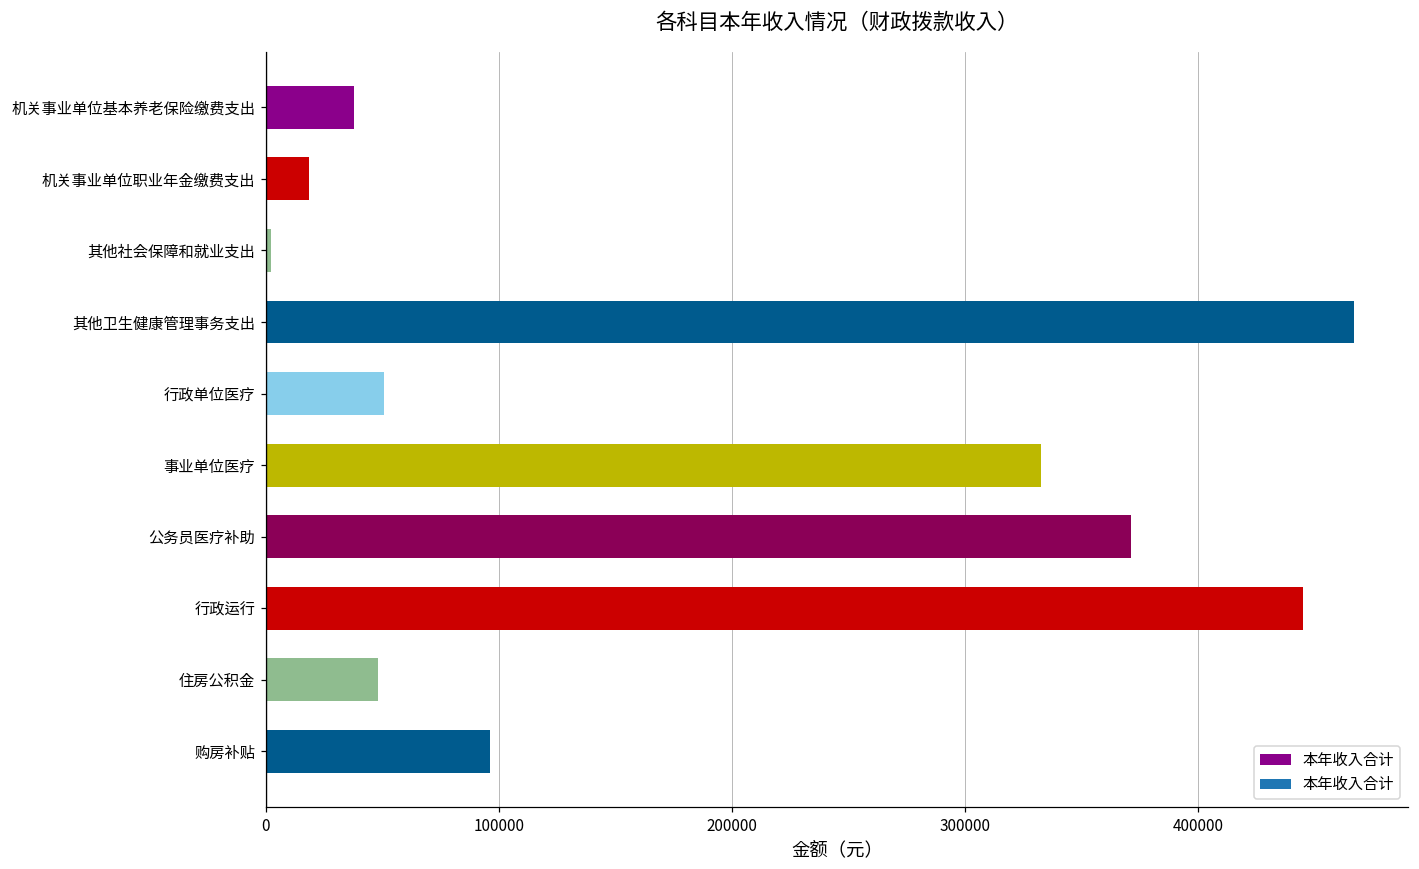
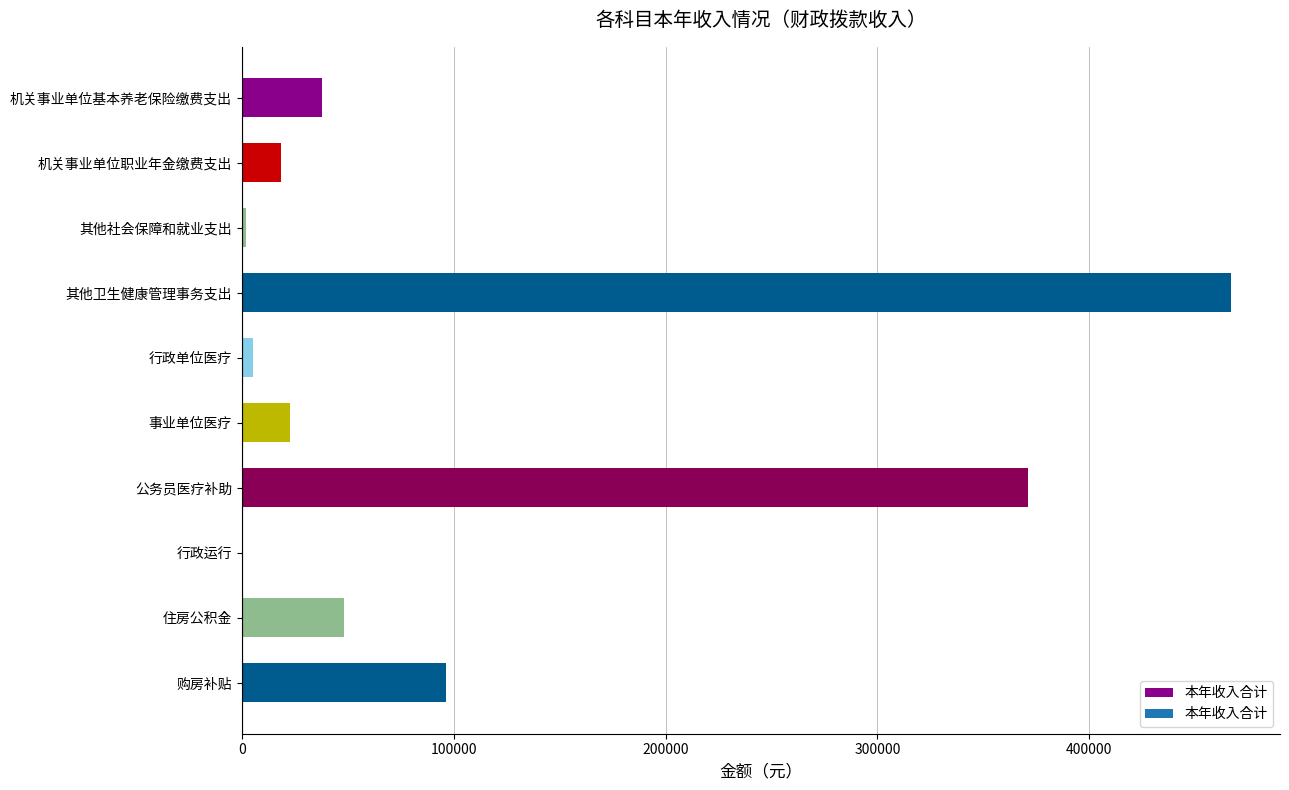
  {
    "机关事业单位基本养老保险缴费支出": 38000,
    "机关事业单位职业年金缴费支出": 19000,
    "其他社会保障和就业支出": 2000,
    "其他卫生健康管理事务支出": 467000,
-   "行政单位医疗": 51000,
-   "事业单位医疗": 333000,
+   "行政单位医疗": 5000,
+   "事业单位医疗": 23000,
    "公务员医疗补助": 371000,
-   "行政运行": 445000,
+   "行政运行": 1000,
    "住房公积金": 48000,
    "购房补贴": 96000
  }
